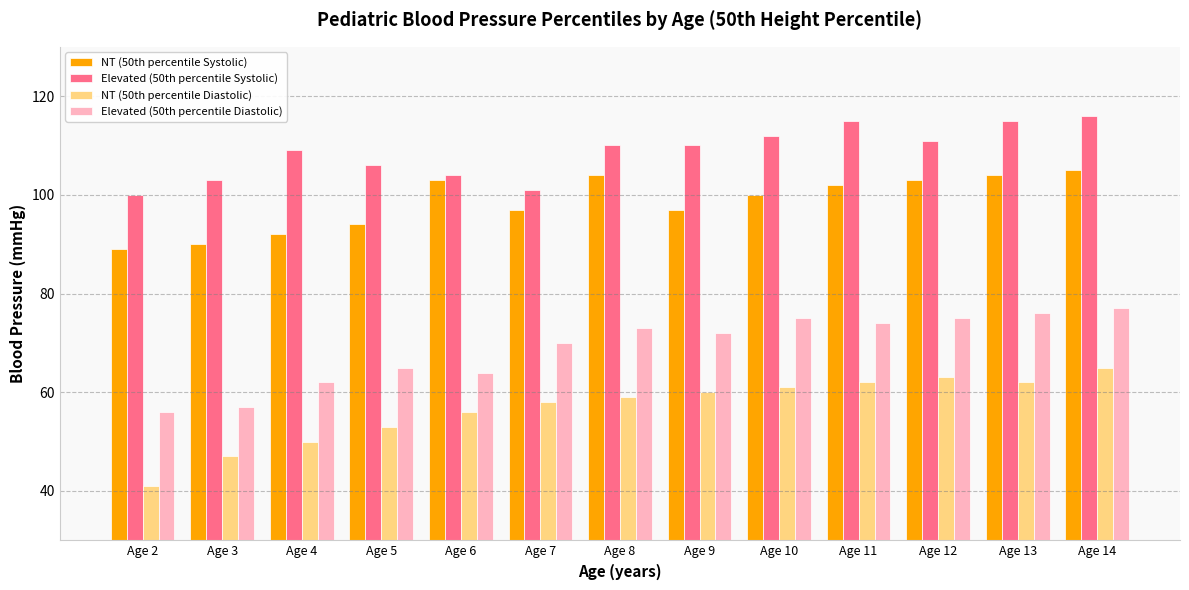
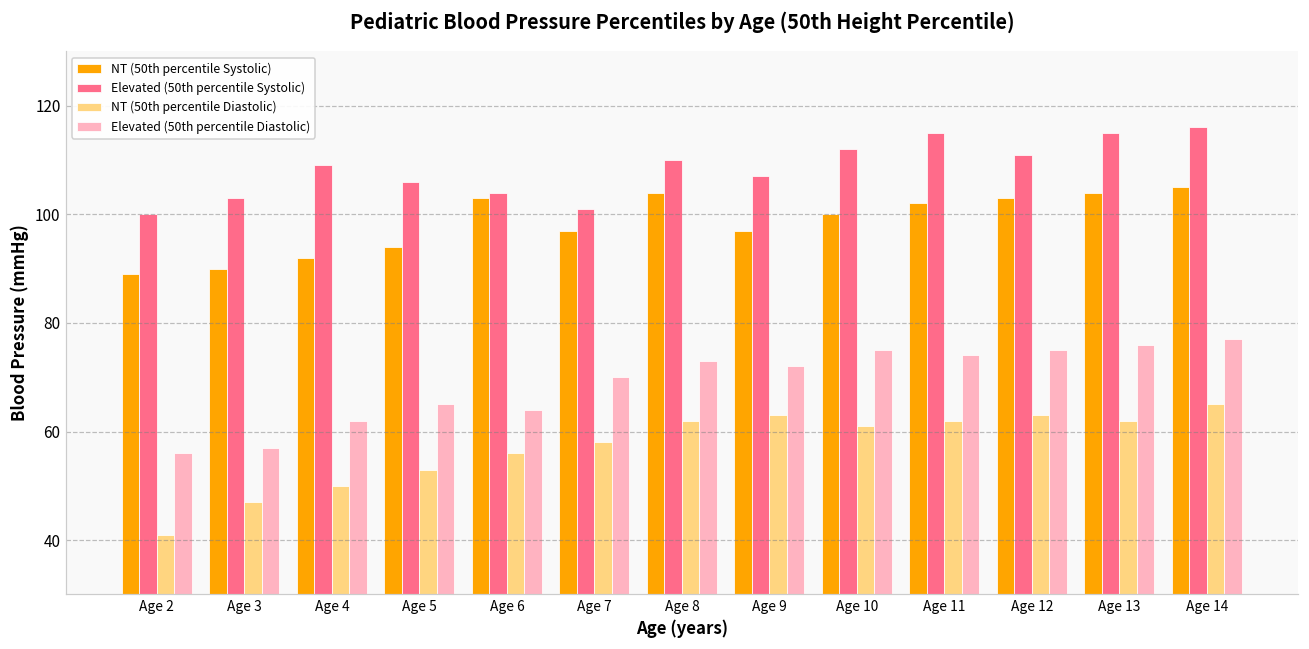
  {
    "NT (50th percentile Systolic)": {
      "Age 2": 89,
      "Age 3": 90,
      "Age 4": 92,
      "Age 5": 94,
      "Age 6": 103,
      "Age 7": 97,
      "Age 8": 104,
      "Age 9": 97,
      "Age 10": 100,
      "Age 11": 102,
      "Age 12": 103,
      "Age 13": 104,
      "Age 14": 105
    },
    "Elevated (50th percentile Systolic)": {
      "Age 2": 100,
      "Age 3": 103,
      "Age 4": 109,
      "Age 5": 106,
      "Age 6": 104,
      "Age 7": 101,
      "Age 8": 110,
-     "Age 9": 110,
+     "Age 9": 107,
      "Age 10": 112,
      "Age 11": 115,
      "Age 12": 111,
      "Age 13": 115,
      "Age 14": 116
    },
    "NT (50th percentile Diastolic)": {
      "Age 2": 41,
      "Age 3": 47,
      "Age 4": 50,
      "Age 5": 53,
      "Age 6": 56,
      "Age 7": 58,
-     "Age 8": 59,
-     "Age 9": 60,
+     "Age 8": 62,
+     "Age 9": 63,
      "Age 10": 61,
      "Age 11": 62,
      "Age 12": 63,
      "Age 13": 62,
      "Age 14": 65
    },
    "Elevated (50th percentile Diastolic)": {
      "Age 2": 56,
      "Age 3": 57,
      "Age 4": 62,
      "Age 5": 65,
      "Age 6": 64,
      "Age 7": 70,
      "Age 8": 73,
      "Age 9": 72,
      "Age 10": 75,
      "Age 11": 74,
      "Age 12": 75,
      "Age 13": 76,
      "Age 14": 77
    }
  }
